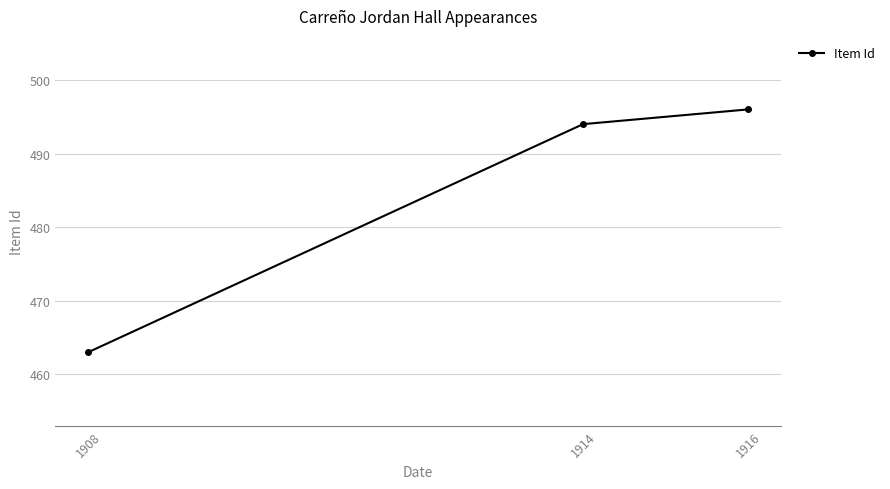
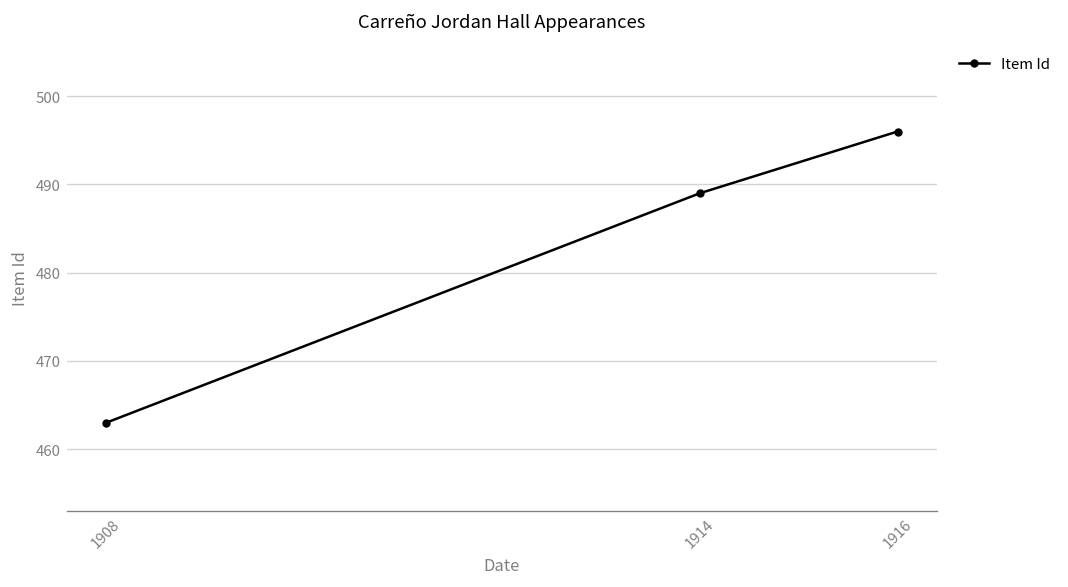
  {
    "1908": 463,
-   "1914": 494,
+   "1914": 489,
    "1916": 496
  }
